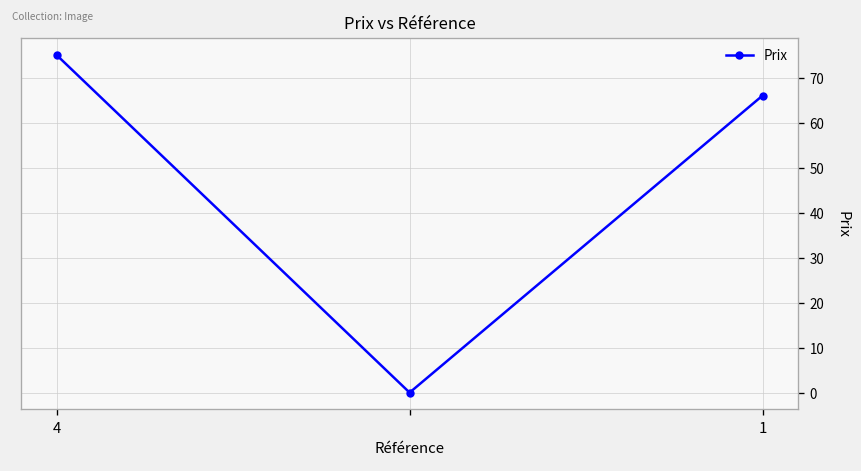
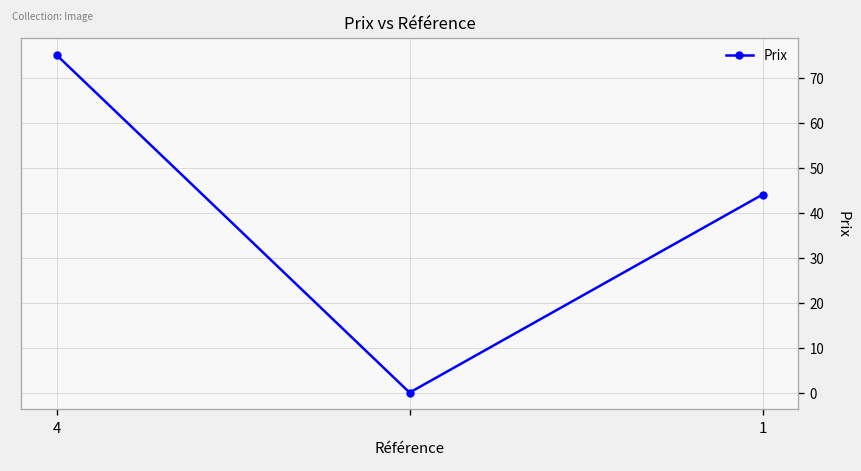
  {
    "4": 75,
-   "1": 66
+   "1": 44
  }
